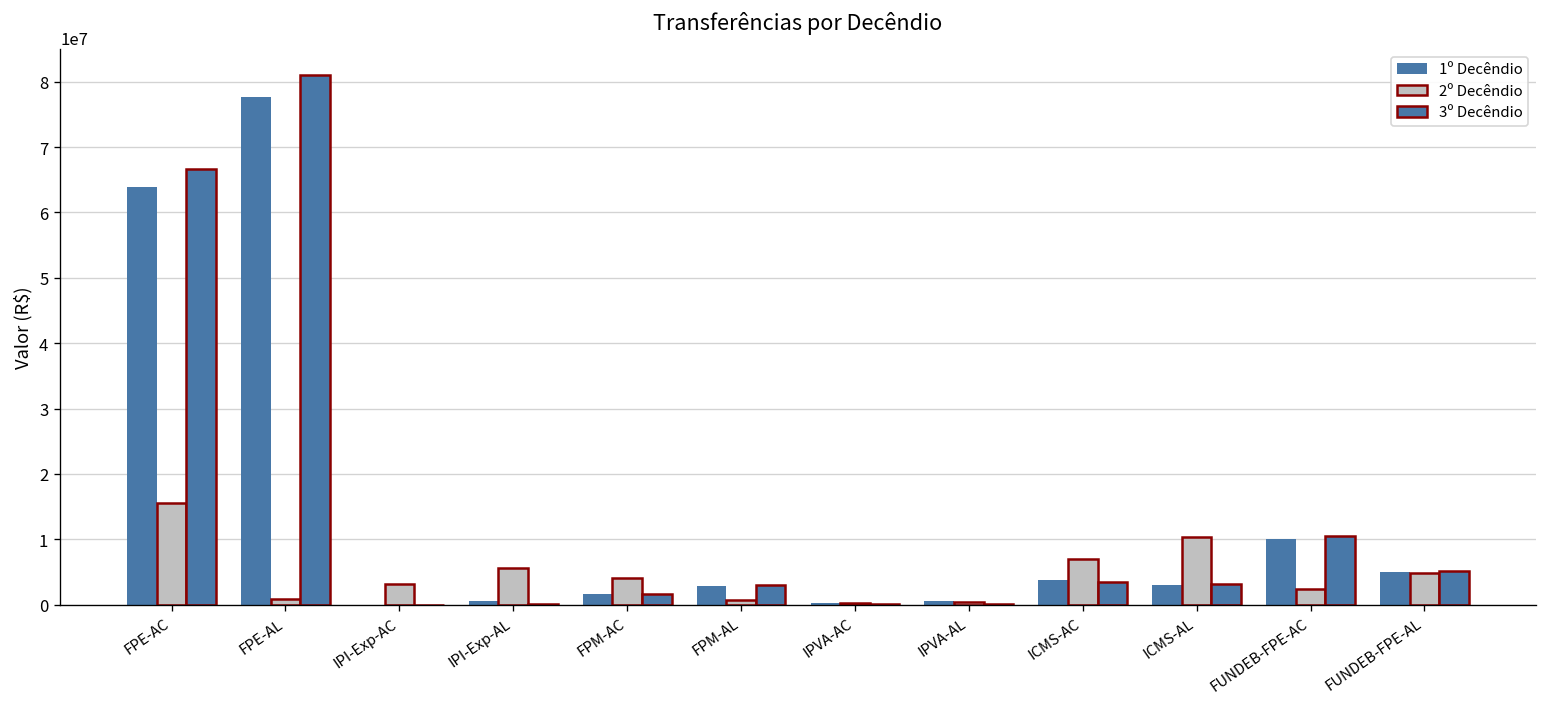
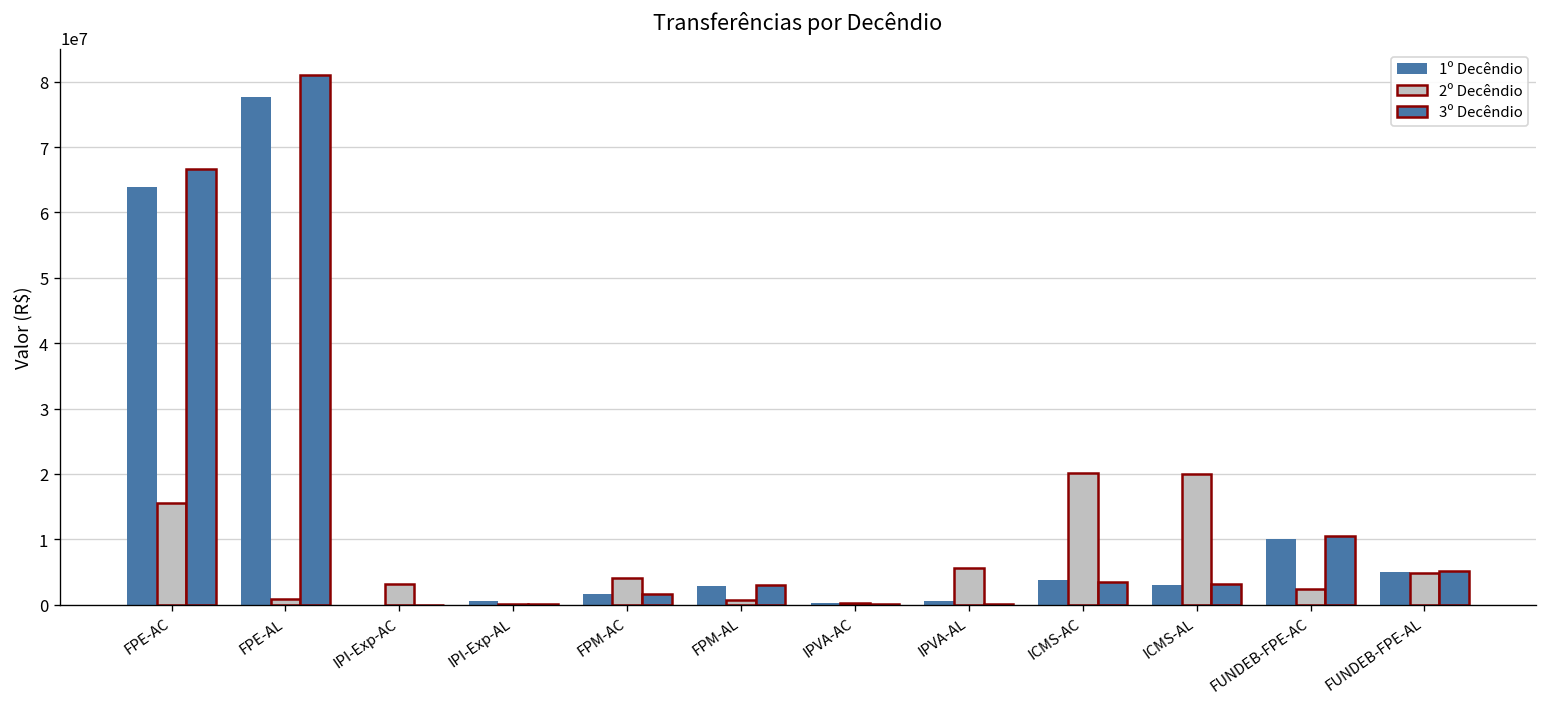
  {
    "2º Decêndio": {
      "FPE-AC": 15000000,
      "FPE-AL": 1000000,
      "IPI-Exp-AC": 3000000,
-     "IPI-Exp-AL": 6000000,
+     "IPI-Exp-AL": 0,
      "FPM-AC": 4000000,
      "FPM-AL": 1000000,
-     "IPVA-AL": 0,
-     "ICMS-AC": 7000000,
-     "ICMS-AL": 10000000,
+     "IPVA-AL": 6000000,
+     "ICMS-AC": 20000000,
+     "ICMS-AL": 20000000,
      "FUNDEB-FPE-AC": 2000000,
      "FUNDEB-FPE-AL": 5000000
    }
  }
